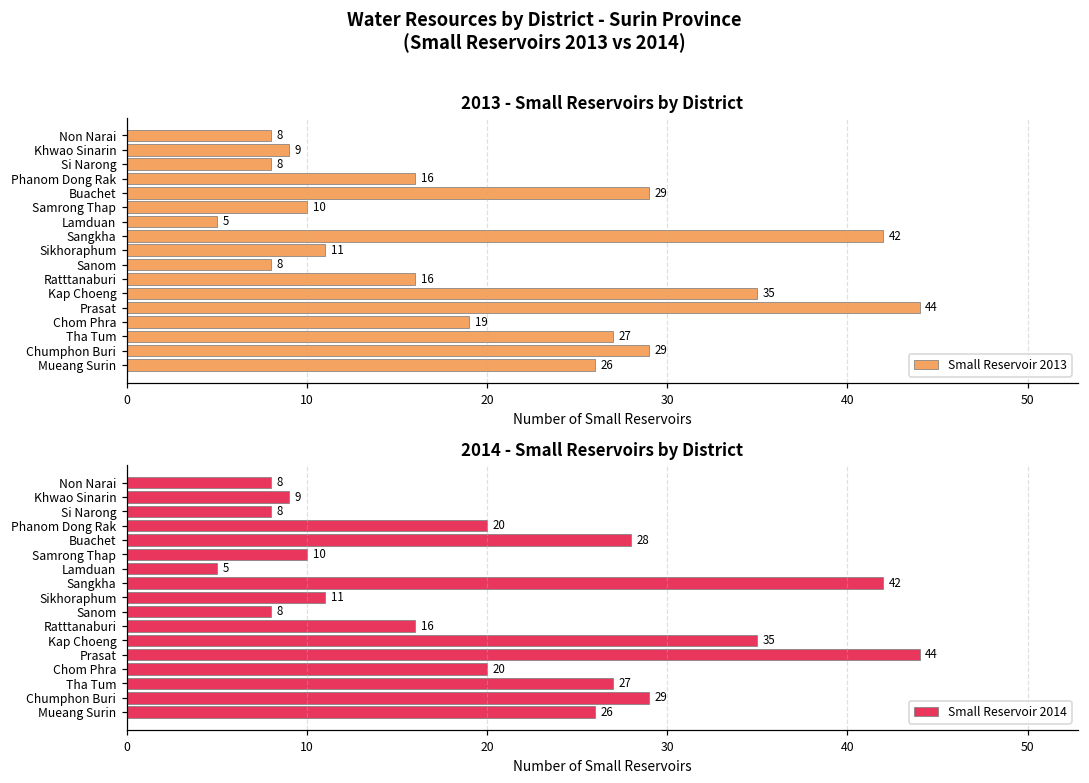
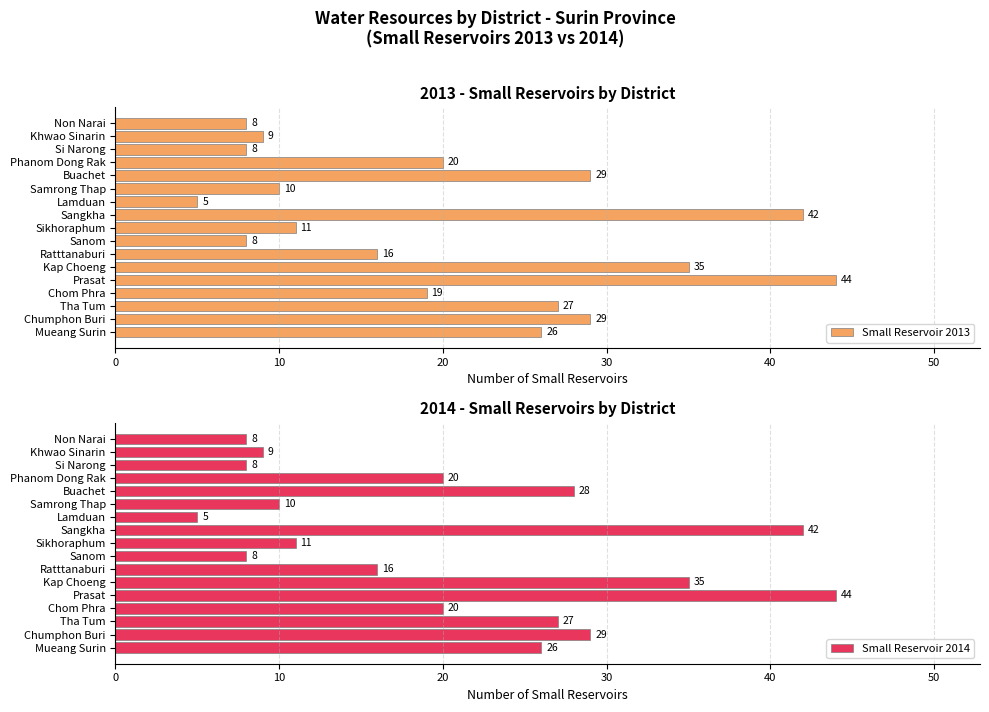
  {
    "2013 - Small Reservoirs by District": {
      "Non Narai": 8,
      "Khwao Sinarin": 9,
      "Si Narong": 8,
-     "Phanom Dong Rak": 16,
+     "Phanom Dong Rak": 20,
      "Buachet": 29,
      "Samrong Thap": 10,
      "Lamduan": 5,
      "Sangkha": 42,
      "Sikhoraphum": 11,
      "Sanom": 8,
      "Ratttanaburi": 16,
      "Kap Choeng": 35,
      "Prasat": 44,
      "Chom Phra": 19,
      "Tha Tum": 27,
      "Chumphon Buri": 29,
      "Mueang Surin": 26
    },
    "2014 - Small Reservoirs by District": {
      "Non Narai": 8,
      "Khwao Sinarin": 9,
      "Si Narong": 8,
      "Phanom Dong Rak": 20,
      "Buachet": 28,
      "Samrong Thap": 10,
      "Lamduan": 5,
      "Sangkha": 42,
      "Sikhoraphum": 11,
      "Sanom": 8,
      "Ratttanaburi": 16,
      "Kap Choeng": 35,
      "Prasat": 44,
      "Chom Phra": 20,
      "Tha Tum": 27,
      "Chumphon Buri": 29,
      "Mueang Surin": 26
    }
  }
